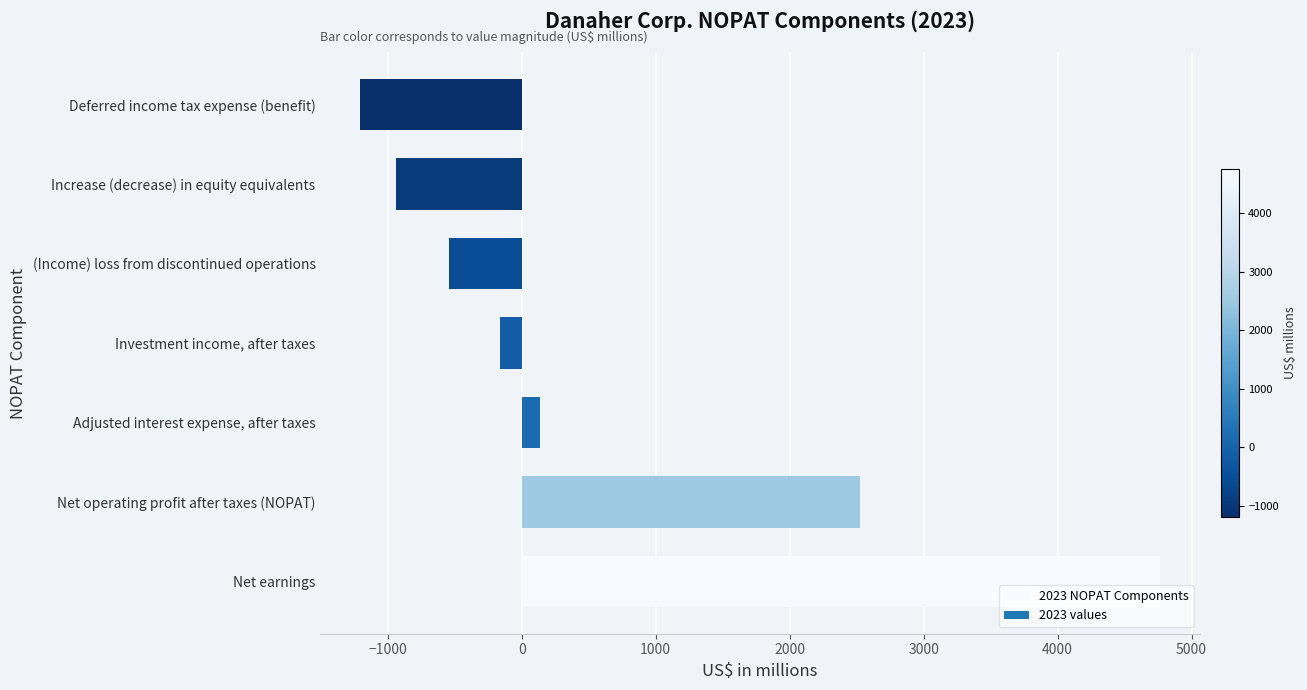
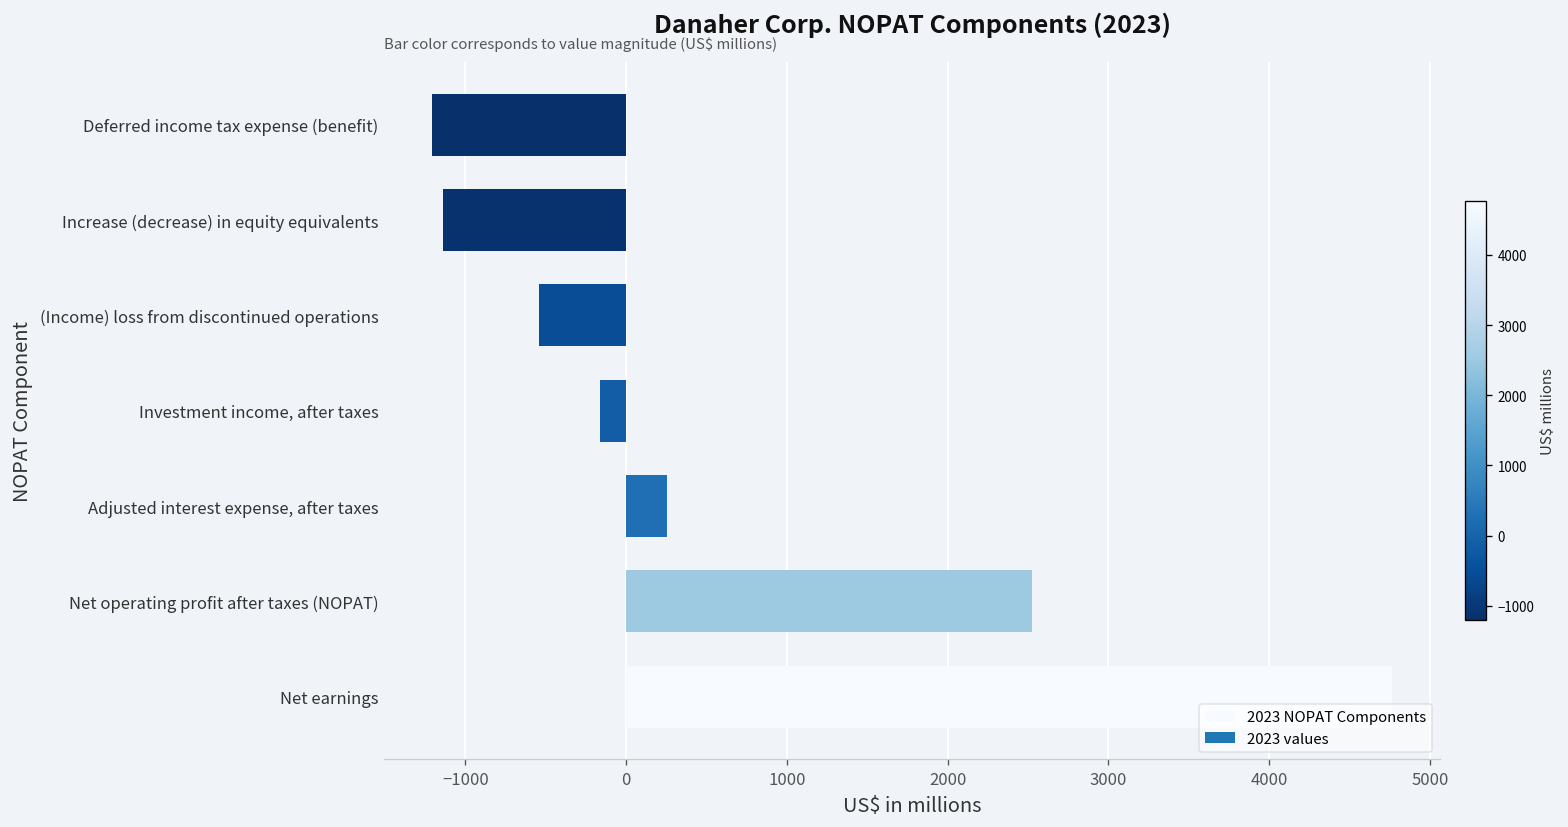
  {
    "Deferred income tax expense (benefit)": -1200,
-   "Increase (decrease) in equity equivalents": -940,
+   "Increase (decrease) in equity equivalents": -1140,
    "(Income) loss from discontinued operations": -540,
    "Investment income, after taxes": -160,
-   "Adjusted interest expense, after taxes": 140,
+   "Adjusted interest expense, after taxes": 260,
    "Net operating profit after taxes (NOPAT)": 2520,
    "Net earnings": 4760
  }
